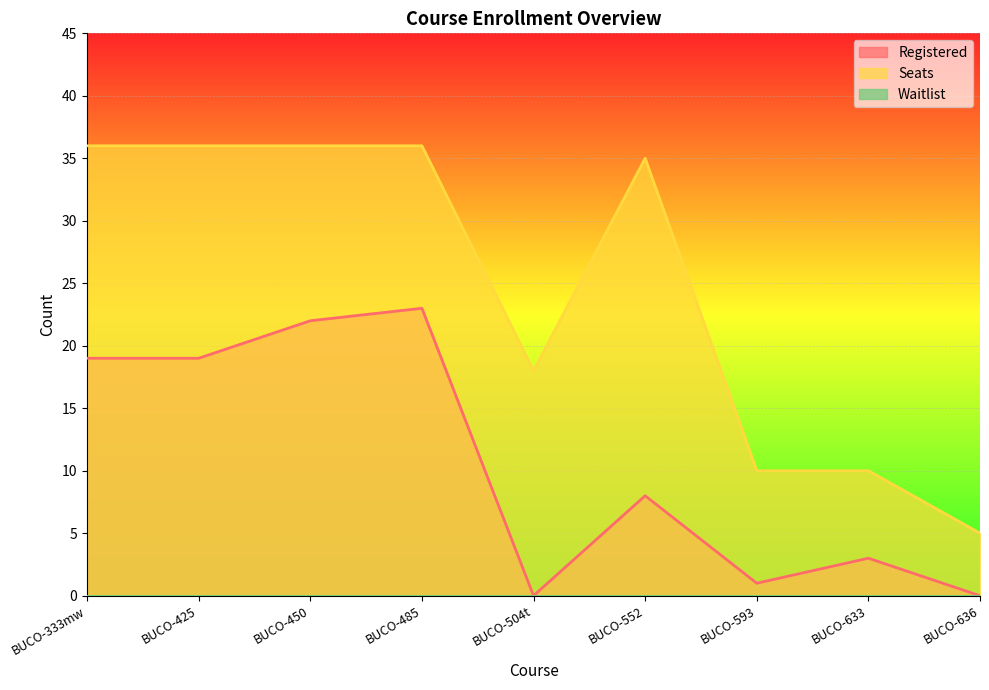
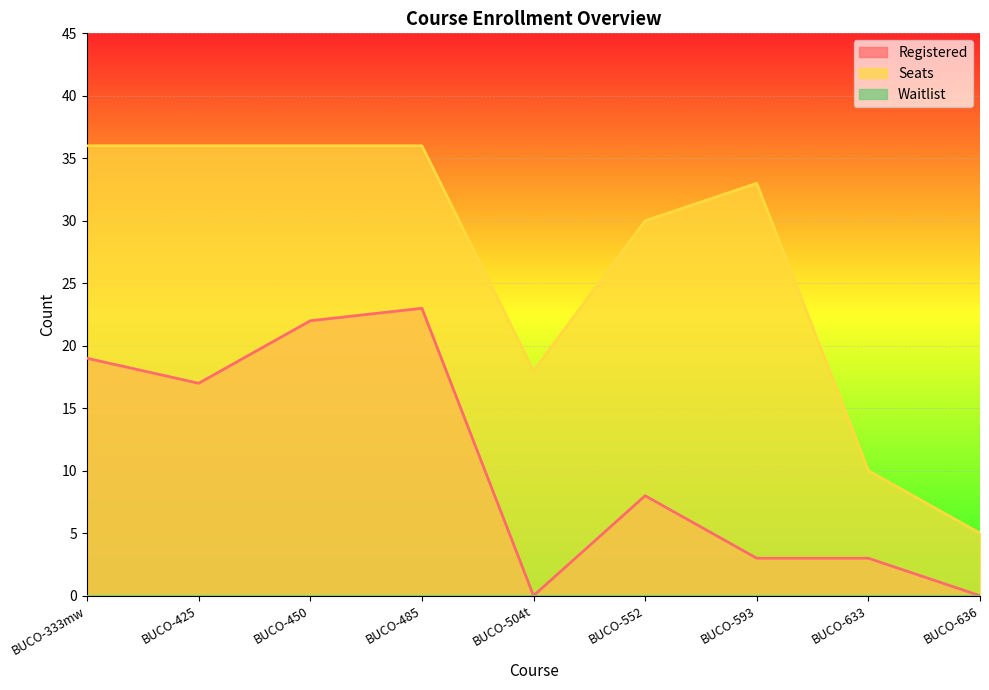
  {
    "Registered": {
      "BUCO-333mw": 19,
-     "BUCO-425": 19,
+     "BUCO-425": 17,
      "BUCO-450": 22,
      "BUCO-485": 23,
      "BUCO-552": 8,
-     "BUCO-593": 1,
+     "BUCO-593": 3,
      "BUCO-633": 3
    },
    "Seats": {
      "BUCO-333mw": 36,
      "BUCO-425": 36,
      "BUCO-450": 36,
      "BUCO-485": 36,
      "BUCO-504t": 18,
-     "BUCO-552": 35,
-     "BUCO-593": 10,
+     "BUCO-552": 30,
+     "BUCO-593": 33,
      "BUCO-633": 10,
      "BUCO-636": 5
    },
    "Waitlist": {
      "BUCO-333mw": 0,
      "BUCO-425": 0,
      "BUCO-450": 0,
      "BUCO-485": 0,
      "BUCO-552": 0,
      "BUCO-593": 0,
      "BUCO-633": 0
    }
  }
